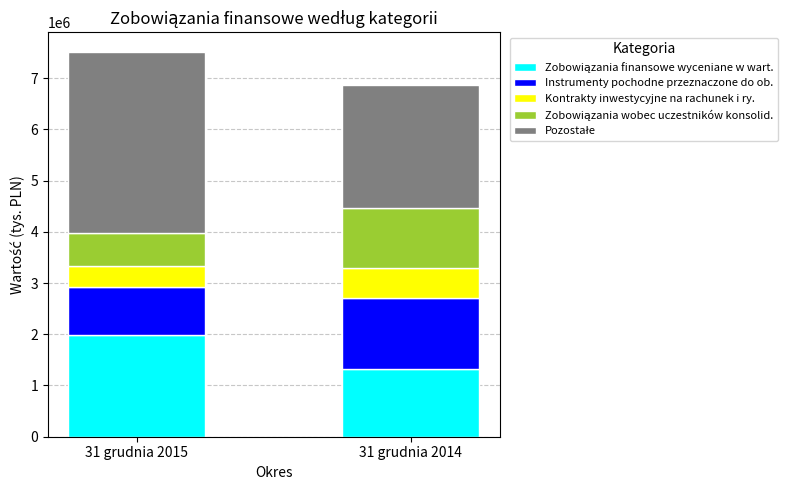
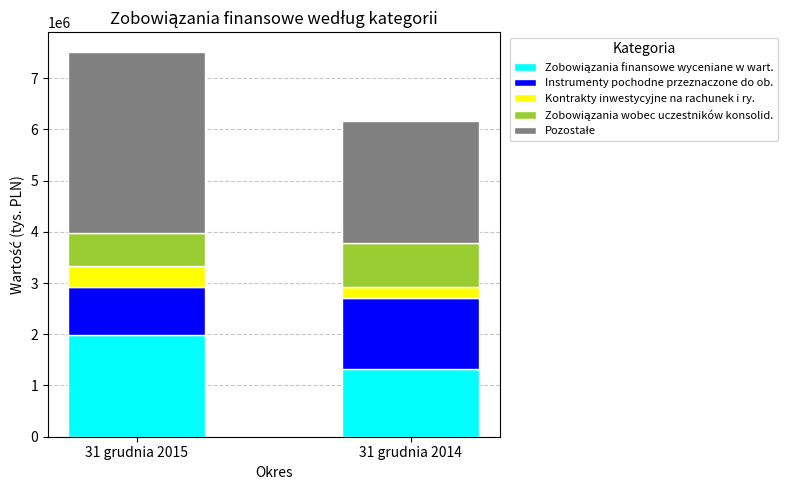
  {
    "Zobowiązania finansowe wyceniane w wart.": {
      "31 grudnia 2015": 2000000,
      "31 grudnia 2014": 1300000
    },
    "Instrumenty pochodne przeznaczone do ob.": {
      "31 grudnia 2015": 900000,
      "31 grudnia 2014": 1400000
    },
    "Kontrakty inwestycyjne na rachunek i ry.": {
      "31 grudnia 2015": 400000,
-     "31 grudnia 2014": 600000
+     "31 grudnia 2014": 200000
    },
    "Zobowiązania wobec uczestników konsolid.": {
      "31 grudnia 2015": 700000,
-     "31 grudnia 2014": 1200000
+     "31 grudnia 2014": 900000
    },
    "Pozostałe": {
      "31 grudnia 2015": 3500000,
      "31 grudnia 2014": 2400000
    }
  }
